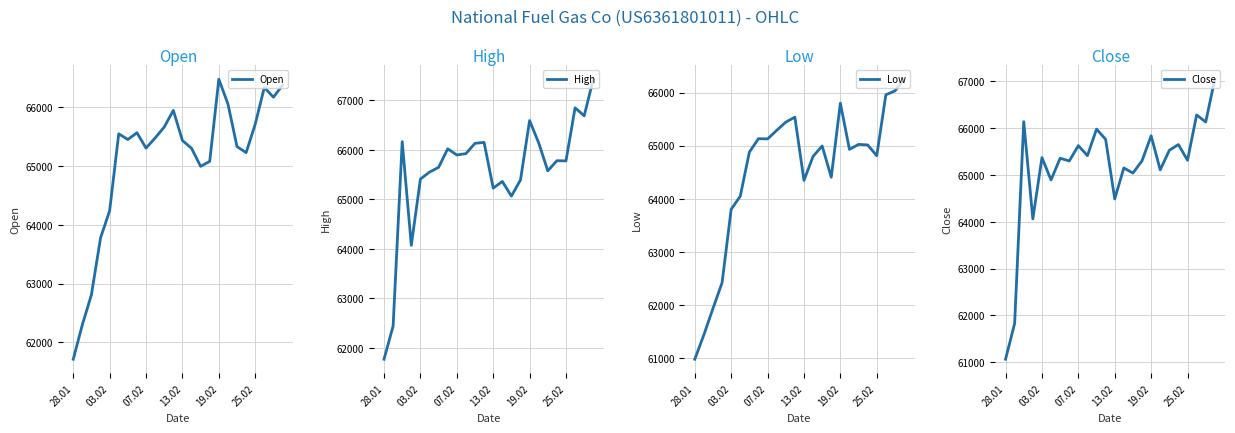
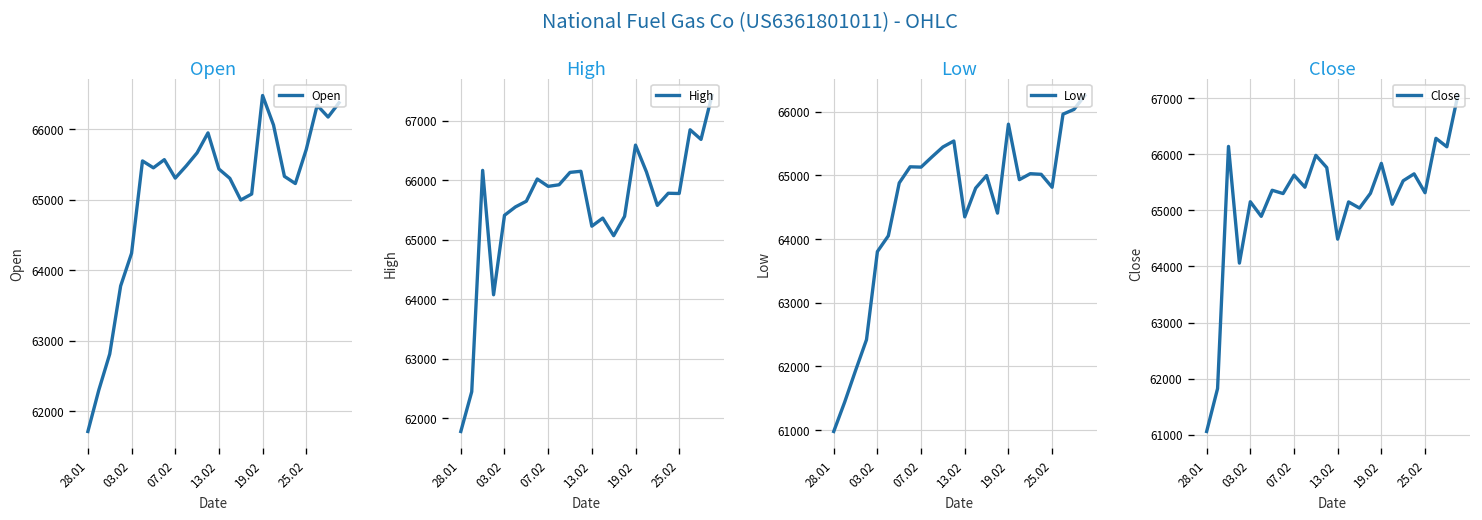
  {
    "Open": {
      "28.01": 61700,
      "03.02": 64200,
      "07.02": 65300,
      "13.02": 65400,
      "19.02": 66500,
      "25.02": 65700
    },
    "High": {
      "28.01": 61800,
      "03.02": 65400,
      "07.02": 65900,
      "13.02": 65200,
      "19.02": 66600,
      "25.02": 65800
    },
    "Low": {
      "28.01": 61000,
      "03.02": 63800,
      "07.02": 65100,
      "13.02": 64300,
      "19.02": 65800,
      "25.02": 64800
    },
    "Close": {
      "28.01": 61100,
-     "03.02": 65400,
+     "03.02": 65200,
      "07.02": 65600,
      "13.02": 64500,
      "19.02": 65800,
      "25.02": 65300
    }
  }
